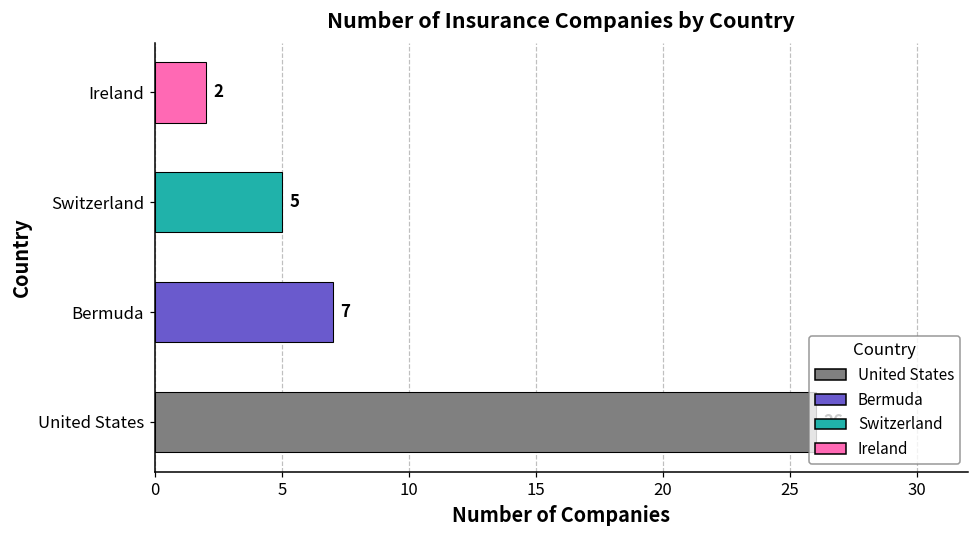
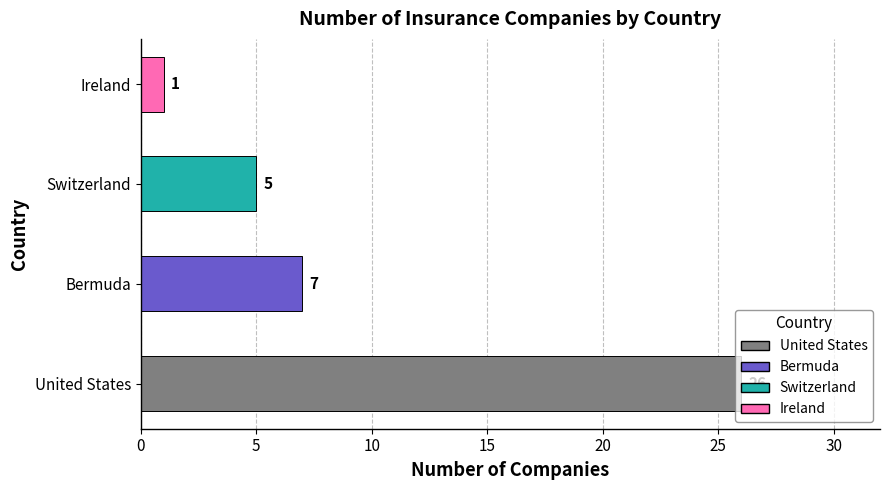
  {
-   "Ireland": 2,
+   "Ireland": 1,
    "Switzerland": 5,
    "Bermuda": 7
  }
